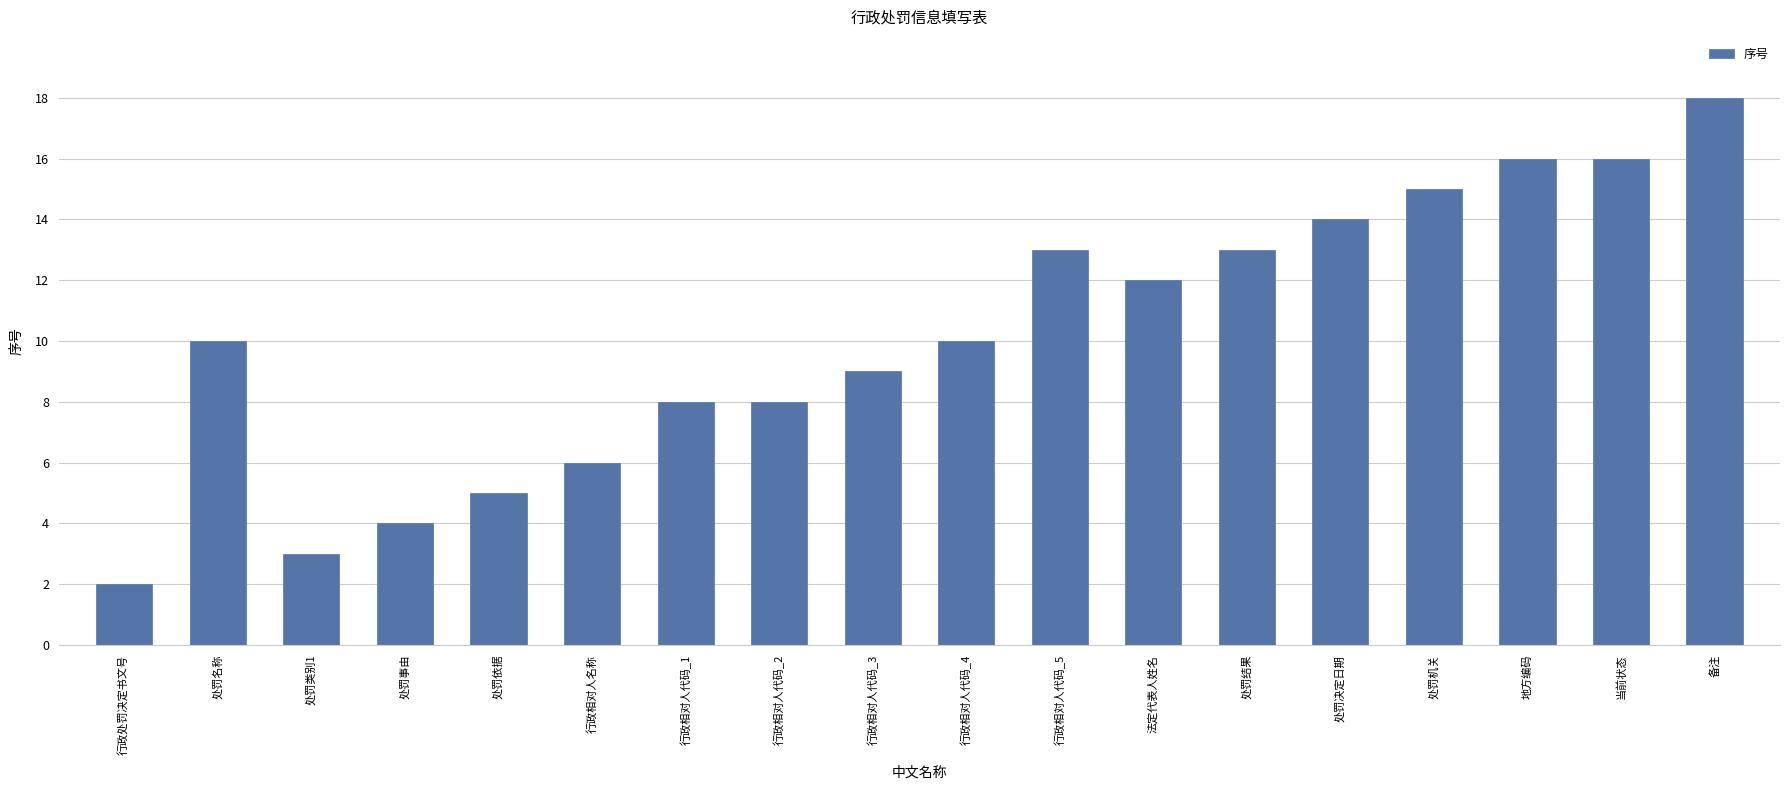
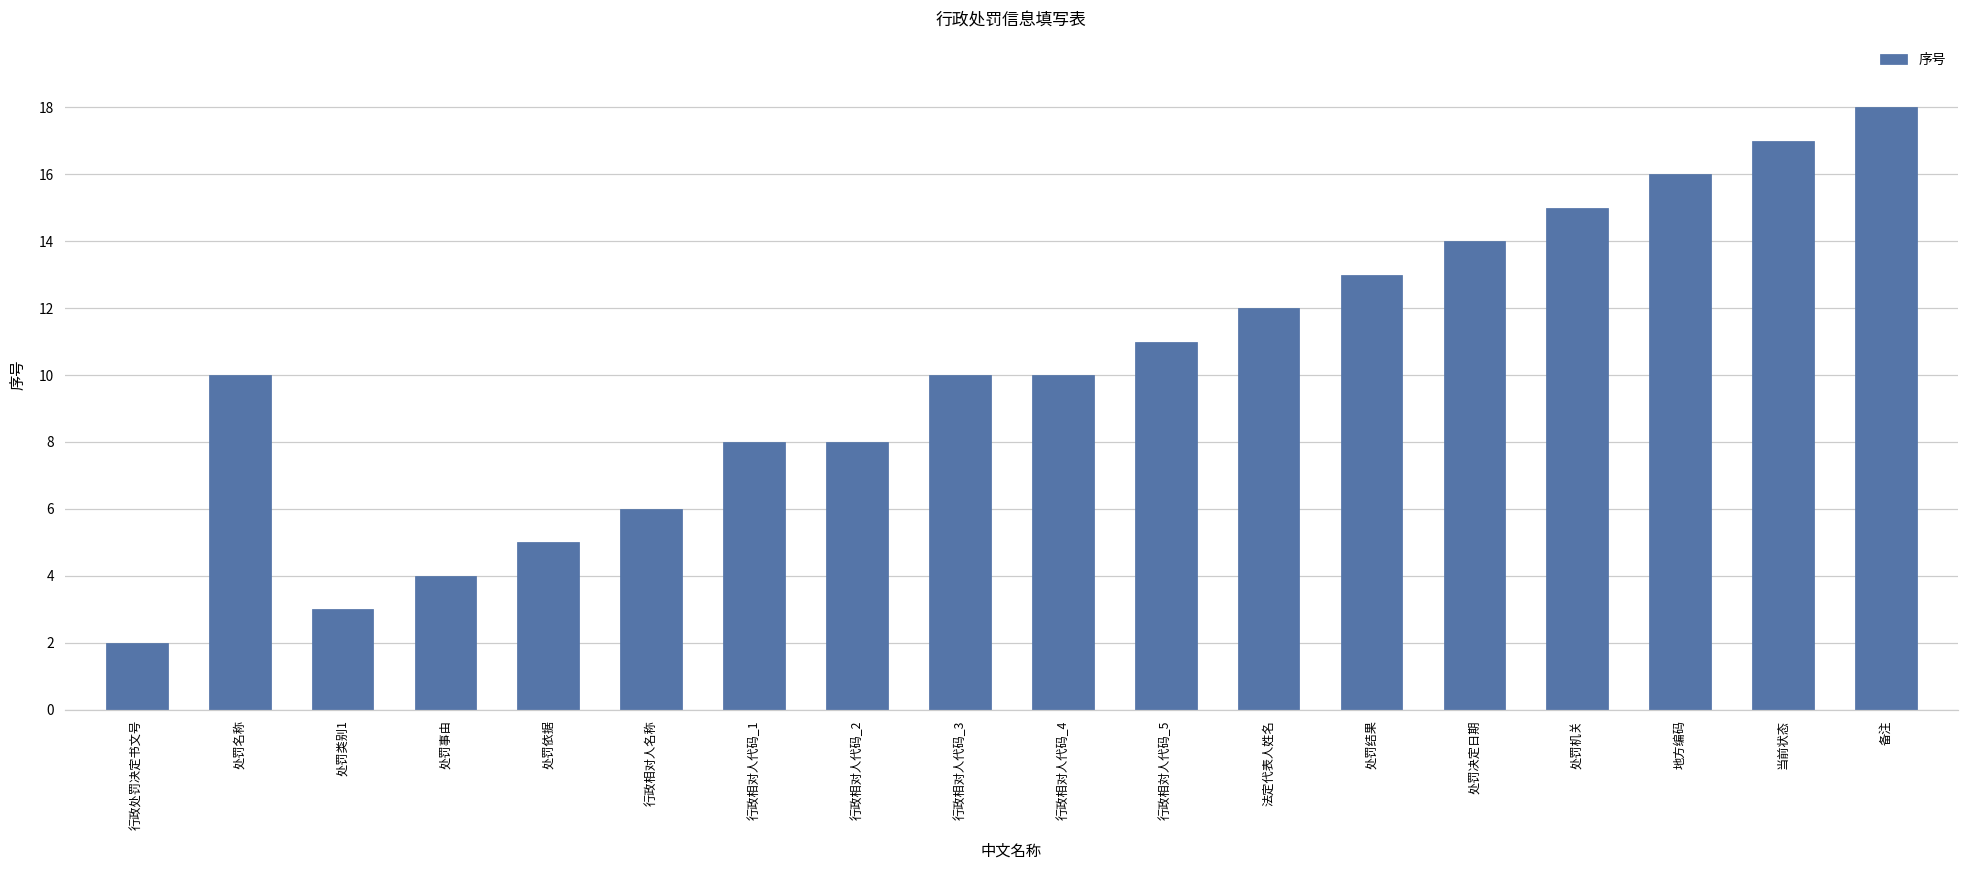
  {
    "行政处罚决定书文号": 2,
    "处罚名称": 10,
    "处罚类别1": 3,
    "处罚事由": 4,
    "处罚依据": 5,
    "行政相对人名称": 6,
    "行政相对人代码_1": 8,
    "行政相对人代码_2": 8,
-   "行政相对人代码_3": 9,
+   "行政相对人代码_3": 10,
    "行政相对人代码_4": 10,
-   "行政相対人代码_5": 13,
+   "行政相対人代码_5": 11,
    "法定代表人姓名": 12,
    "处罚结果": 13,
    "处罚决定日期": 14,
    "处罚机关": 15,
    "地方编码": 16,
-   "当前状态": 16,
+   "当前状态": 17,
    "备注": 18
  }
